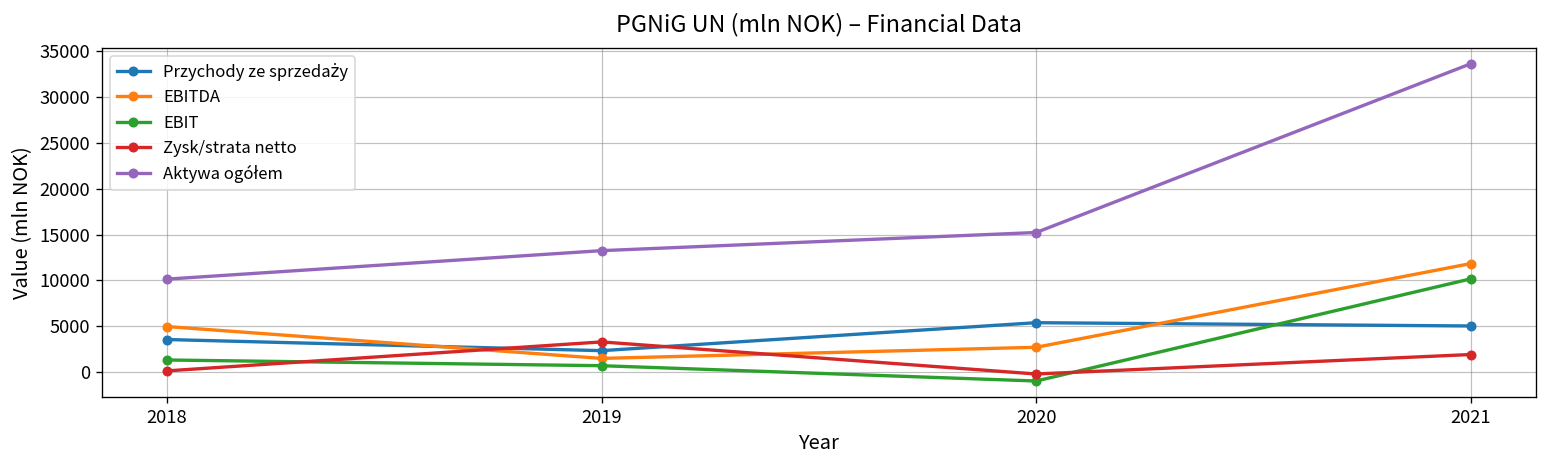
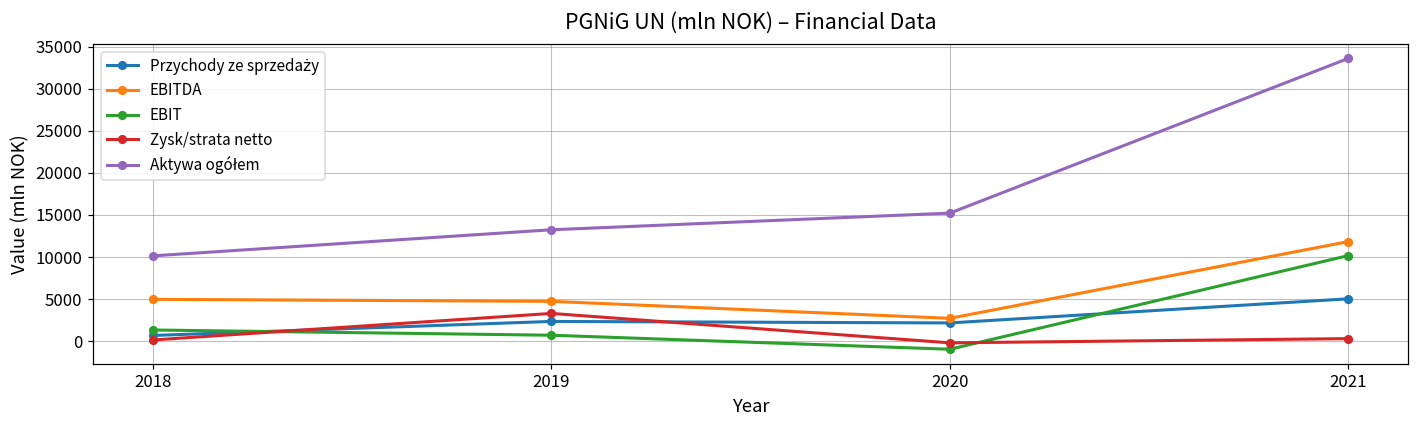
  {
    "Przychody ze sprzedaży": {
-     "2018": 4000,
+     "2018": 1000,
      "2019": 2000,
-     "2020": 5000,
+     "2020": 2000,
      "2021": 5000
    },
    "EBITDA": {
      "2018": 5000,
-     "2019": 2000,
+     "2019": 5000,
      "2020": 3000,
      "2021": 12000
    },
    "EBIT": {
      "2018": 1000,
      "2019": 1000,
      "2020": -1000,
      "2021": 10000
    },
    "Zysk/strata netto": {
      "2018": 0,
      "2019": 3000,
      "2020": 0,
-     "2021": 2000
+     "2021": 0
    },
    "Aktywa ogółem": {
      "2018": 10000,
      "2019": 13000,
      "2020": 15000,
      "2021": 34000
    }
  }
